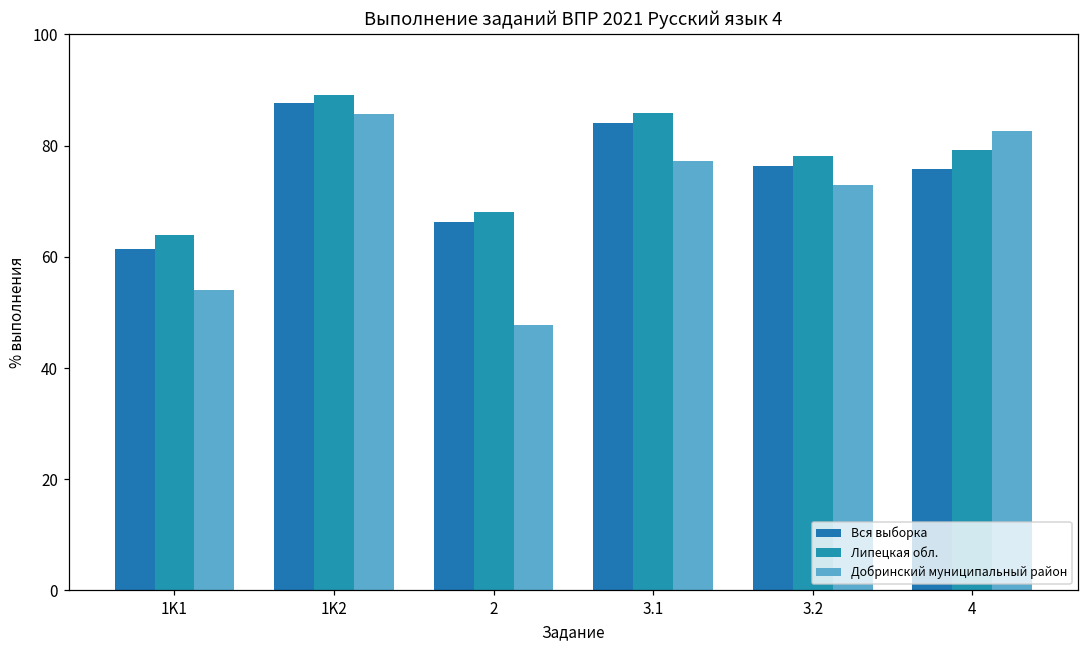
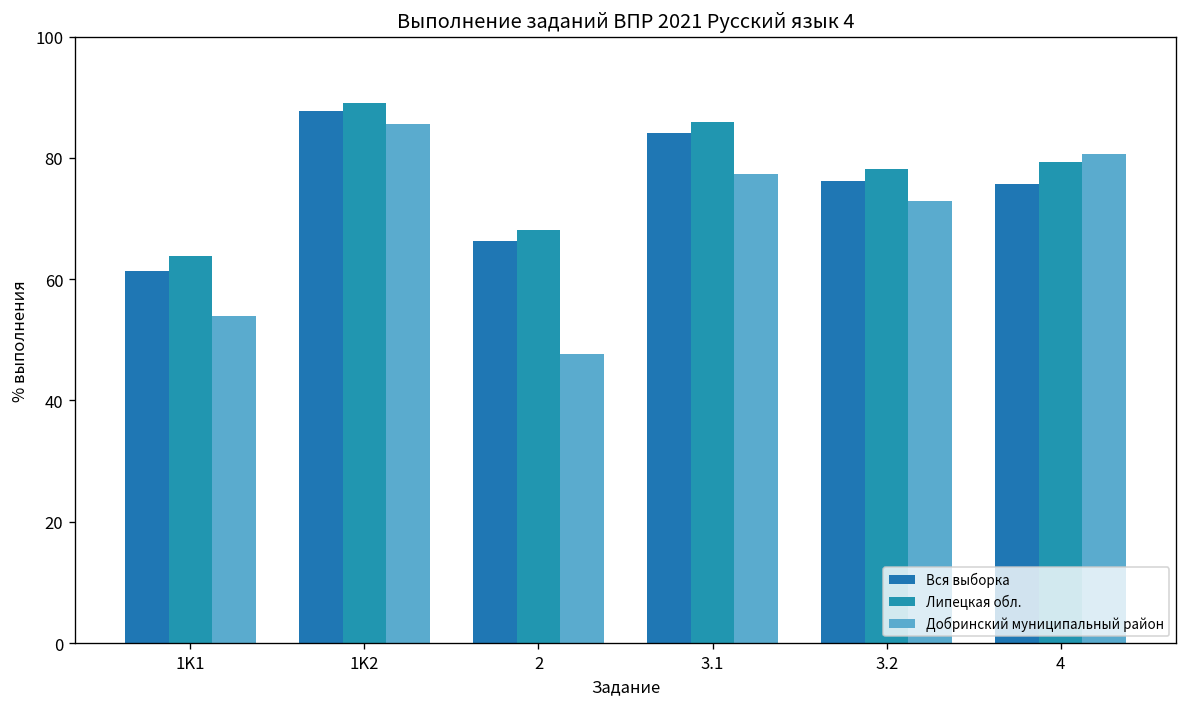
  {
    "Добринский муниципальный район": {
      "1K1": 54,
      "1K2": 86,
      "2": 48,
      "3.1": 77,
      "3.2": 73,
-     "4": 83
+     "4": 81
    }
  }
